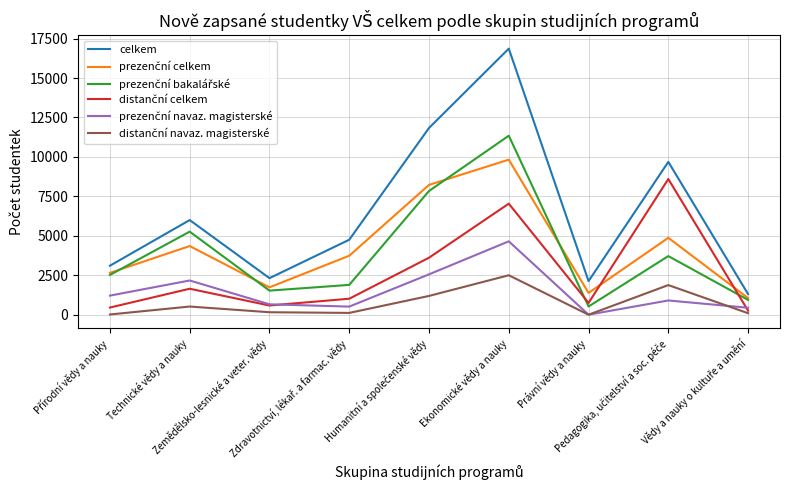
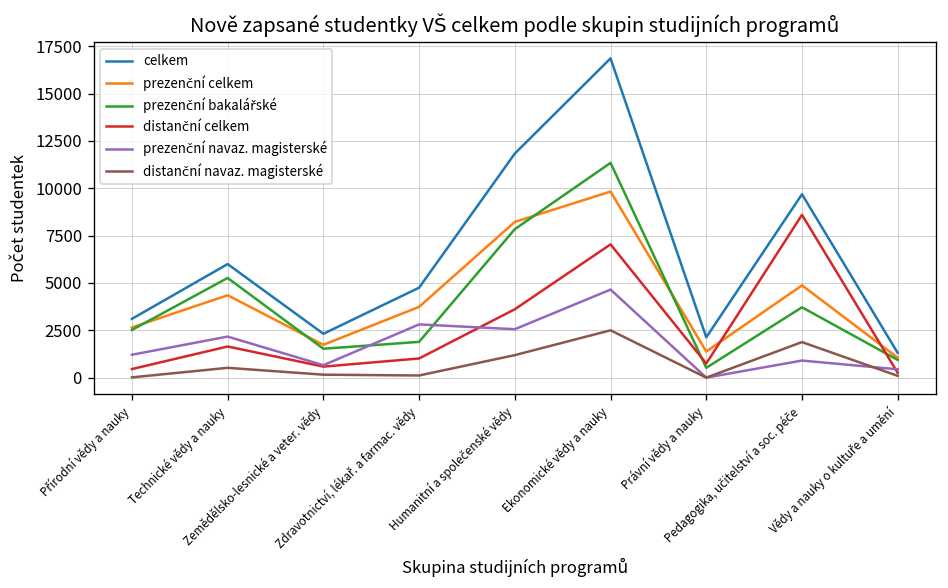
  {
    "celkem": {
      "Přírodní vědy a nauky": 3100,
      "Technické vědy a nauky": 6000,
      "Zemědělsko-lesnické a veter. vědy": 2300,
      "Zdravotnictví, lékař. a farmac. vědy": 4800,
      "Humanitní a společenské vědy": 11800,
      "Ekonomické vědy a nauky": 16900,
      "Právní vědy a nauky": 2100,
      "Pedagogika, učitelství a soc. péče": 9700,
      "Vědy a nauky o kultuře a umění": 1300
    },
    "prezenční celkem": {
      "Technické vědy a nauky": 4400,
      "Zemědělsko-lesnické a veter. vědy": 1700,
      "Zdravotnictví, lékař. a farmac. vědy": 3700,
      "Humanitní a společenské vědy": 8200,
      "Ekonomické vědy a nauky": 9800,
      "Právní vědy a nauky": 1400,
      "Pedagogika, učitelství a soc. péče": 4900
    },
    "prezenční bakalářské": {
      "Technické vědy a nauky": 5300,
      "Zemědělsko-lesnické a veter. vědy": 1500,
      "Zdravotnictví, lékař. a farmac. vědy": 1900,
      "Humanitní a společenské vědy": 7800,
      "Ekonomické vědy a nauky": 11300,
      "Právní vědy a nauky": 500,
      "Pedagogika, učitelství a soc. péče": 3700
    },
    "distanční celkem": {
      "Přírodní vědy a nauky": 500,
      "Technické vědy a nauky": 1600,
      "Zdravotnictví, lékař. a farmac. vědy": 1000,
      "Humanitní a společenské vědy": 3600,
      "Ekonomické vědy a nauky": 7000,
      "Právní vědy a nauky": 700,
      "Pedagogika, učitelství a soc. péče": 8600
    },
    "prezenční navaz. magisterské": {
      "Přírodní vědy a nauky": 1200,
      "Technické vědy a nauky": 2200,
-     "Zdravotnictví, lékař. a farmac. vědy": 500,
+     "Zdravotnictví, lékař. a farmac. vědy": 2800,
      "Humanitní a společenské vědy": 2600,
      "Ekonomické vědy a nauky": 4700,
      "Pedagogika, učitelství a soc. péče": 900,
      "Vědy a nauky o kultuře a umění": 400
    },
    "distanční navaz. magisterské": {
      "Přírodní vědy a nauky": 0,
      "Technické vědy a nauky": 500,
      "Zemědělsko-lesnické a veter. vědy": 200,
      "Zdravotnictví, lékař. a farmac. vědy": 100,
      "Humanitní a společenské vědy": 1200,
      "Ekonomické vědy a nauky": 2500,
      "Pedagogika, učitelství a soc. péče": 1900
    }
  }
